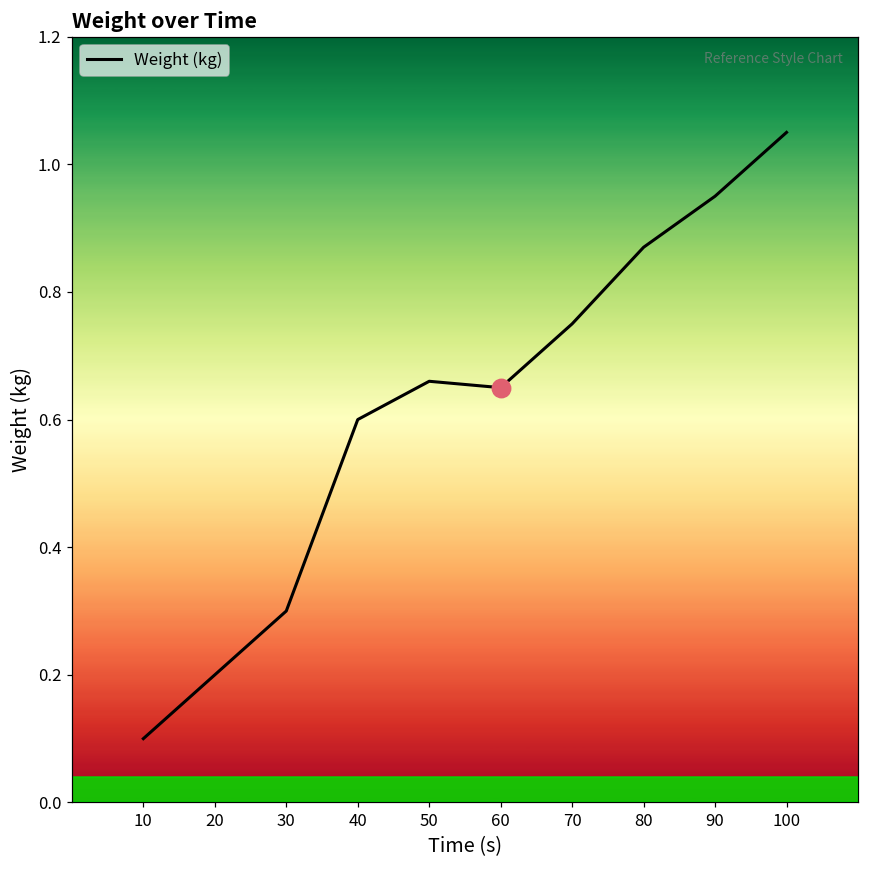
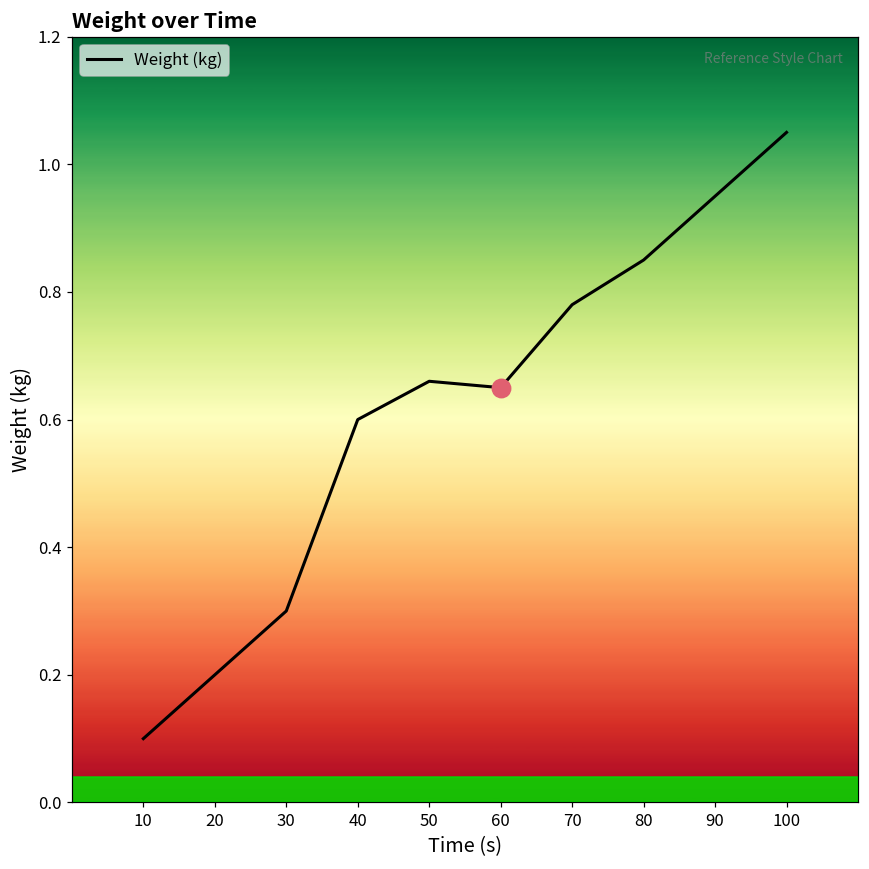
  {
    "Weight (kg)": {
      "10": 0.10,
      "20": 0.20,
      "30": 0.30,
      "40": 0.60,
      "50": 0.66,
-     "70": 0.75,
-     "80": 0.87,
+     "70": 0.78,
+     "80": 0.85,
      "90": 0.95,
      "100": 1.05
    }
  }
